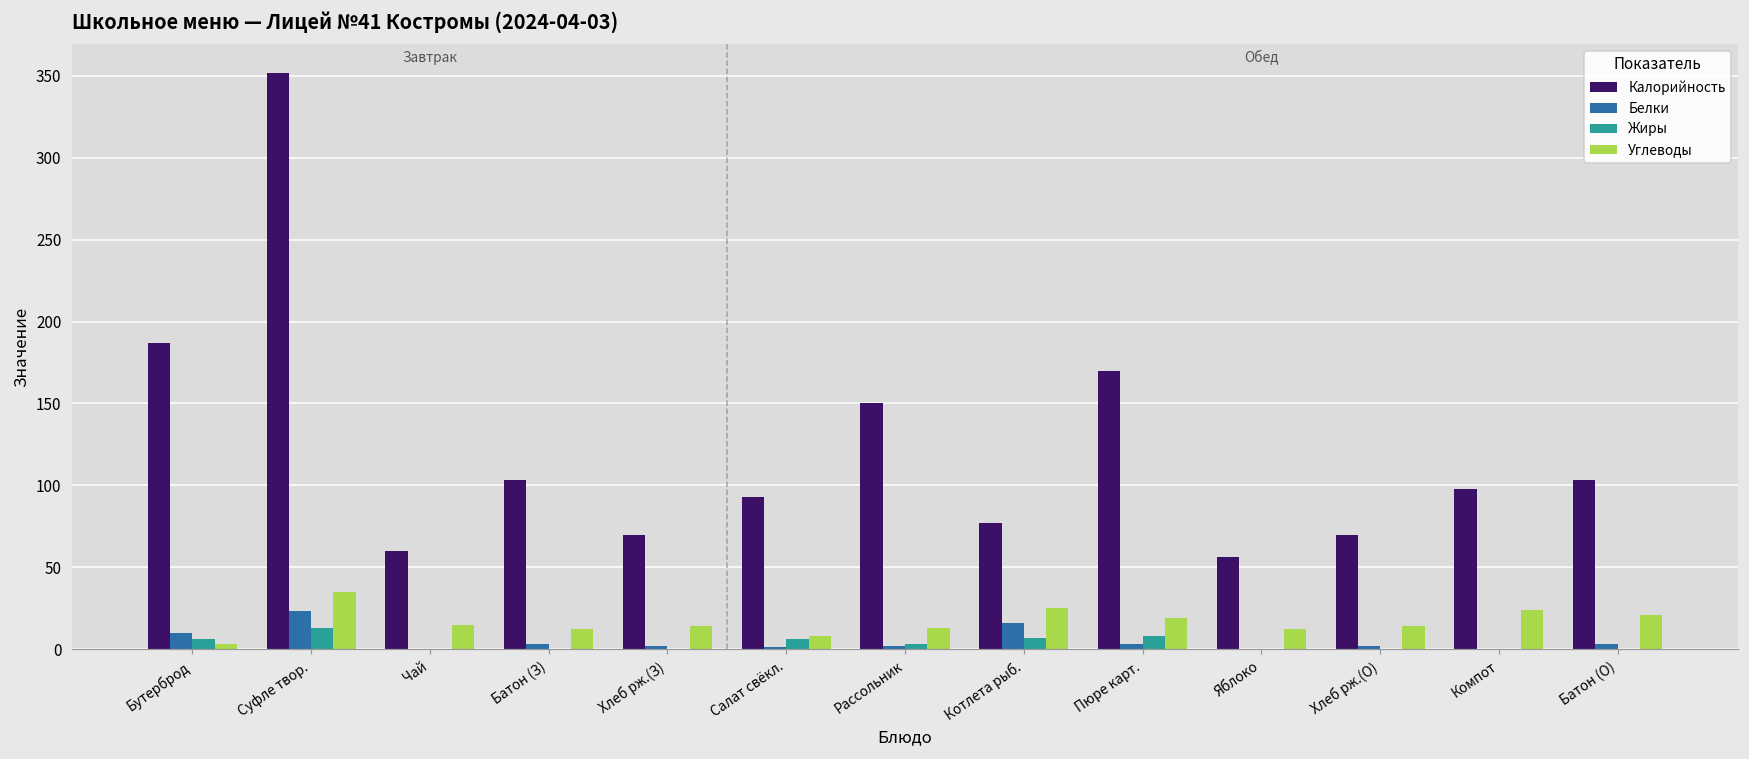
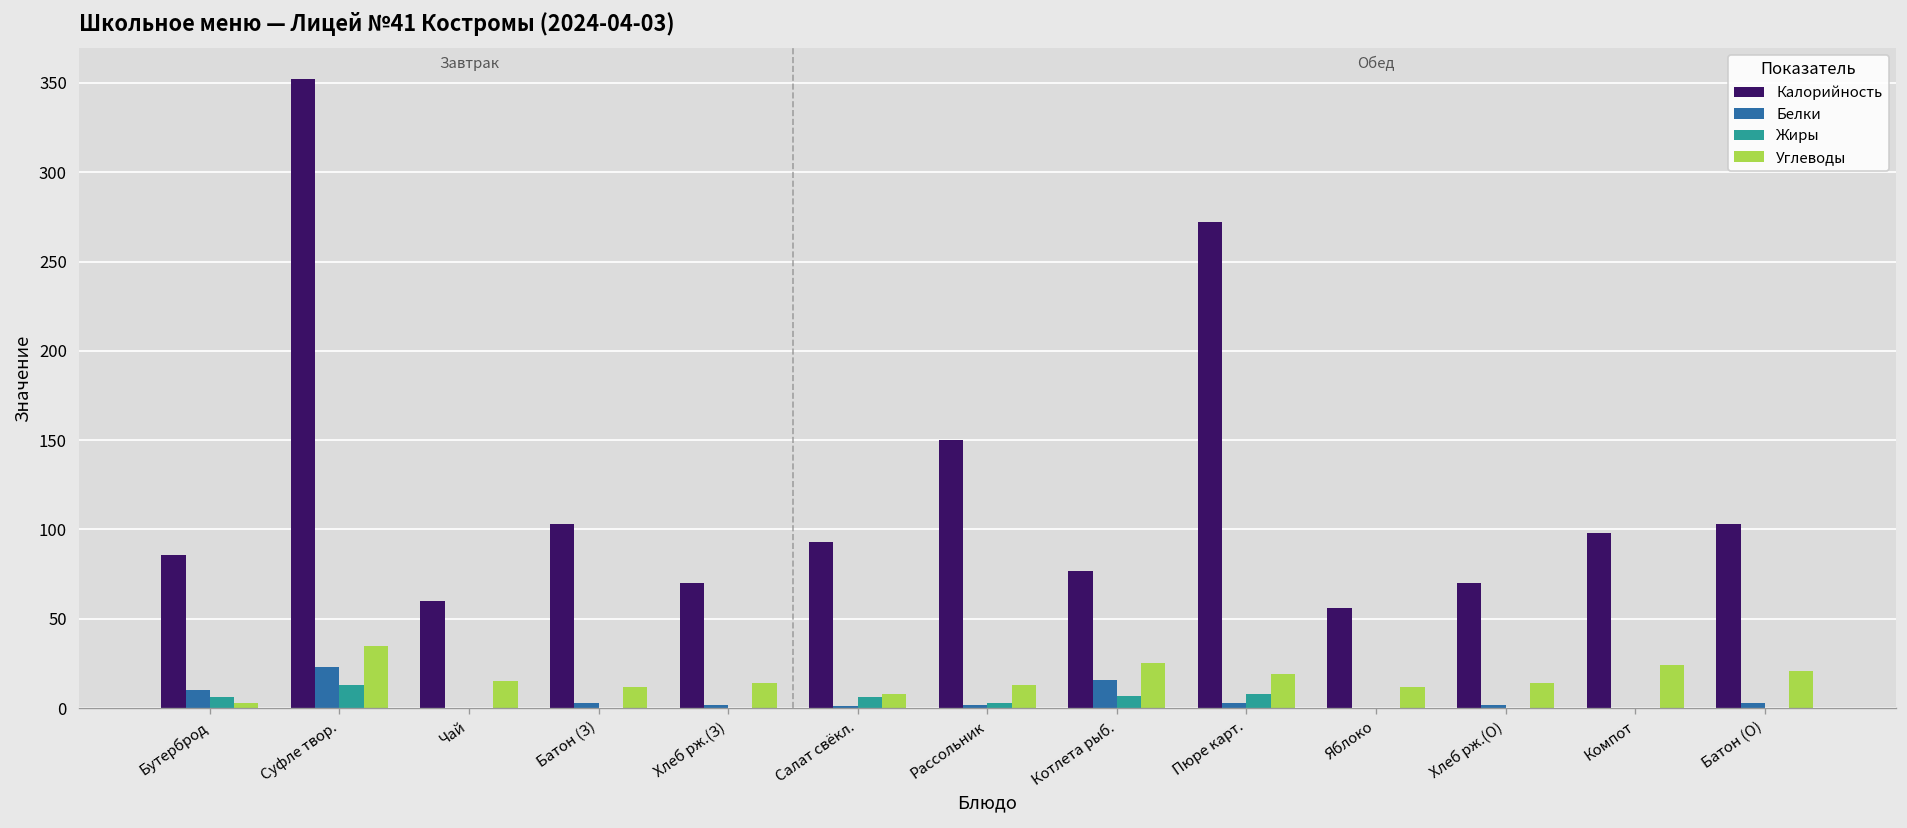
  {
    "Калорийность": {
-     "Бутерброд": 187,
+     "Бутерброд": 86,
      "Суфле твор.": 352,
      "Чай": 60,
      "Батон (З)": 103,
      "Хлеб рж.(З)": 70,
      "Салат свёкл.": 93,
      "Рассольник": 150,
      "Котлета рыб.": 77,
-     "Пюре карт.": 170,
+     "Пюре карт.": 272,
      "Яблоко": 56,
      "Хлеб рж.(О)": 70,
      "Компот": 98,
      "Батон (О)": 103
    },
    "Углеводы": {
      "Бутерброд": 3,
      "Суфле твор.": 35,
      "Чай": 15,
      "Батон (З)": 12,
      "Хлеб рж.(З)": 14,
      "Салат свёкл.": 8,
      "Рассольник": 13,
      "Котлета рыб.": 25,
      "Пюре карт.": 19,
      "Яблоко": 12,
      "Хлеб рж.(О)": 14,
      "Компот": 24,
      "Батон (О)": 21
    }
  }
